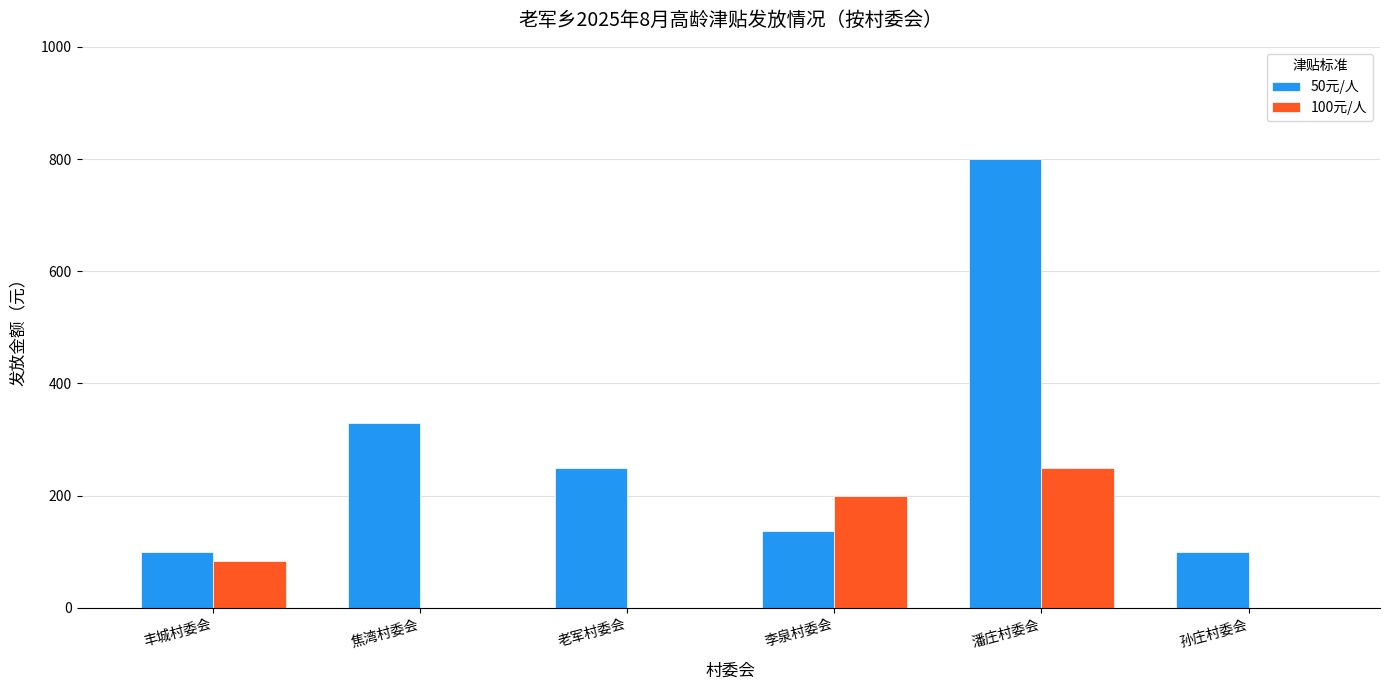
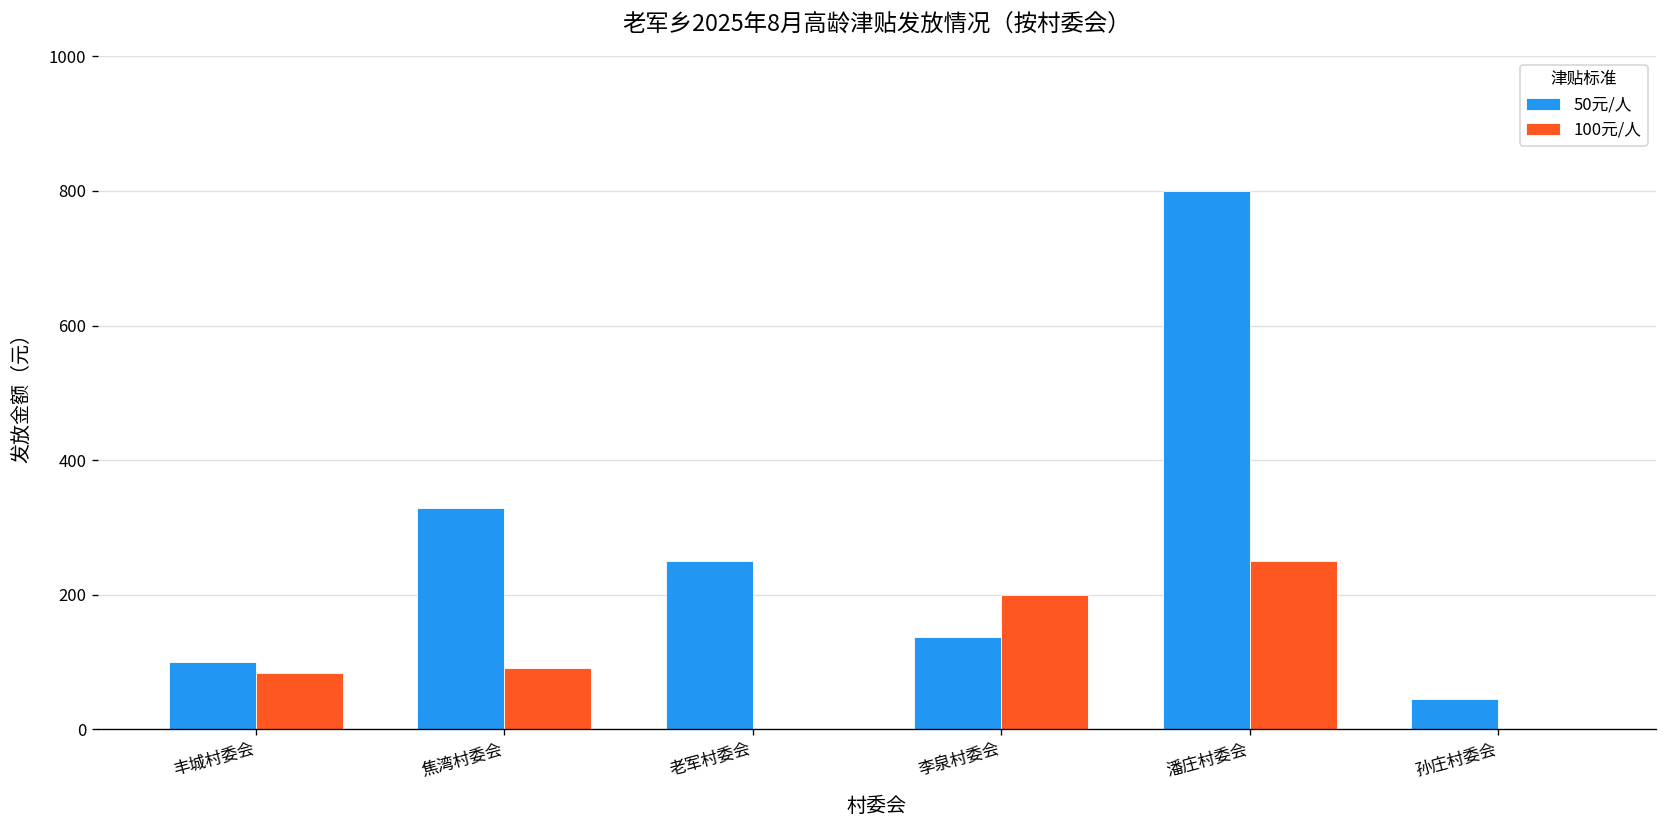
  {
    "50元/人": {
      "丰城村委会": 100,
      "焦湾村委会": 330,
      "老军村委会": 250,
      "李泉村委会": 140,
      "潘庄村委会": 800,
-     "孙庄村委会": 100
+     "孙庄村委会": 50
    },
    "100元/人": {
      "丰城村委会": 80,
-     "焦湾村委会": 0,
+     "焦湾村委会": 90,
      "老军村委会": 0,
      "李泉村委会": 200,
      "潘庄村委会": 250,
      "孙庄村委会": 0
    }
  }
